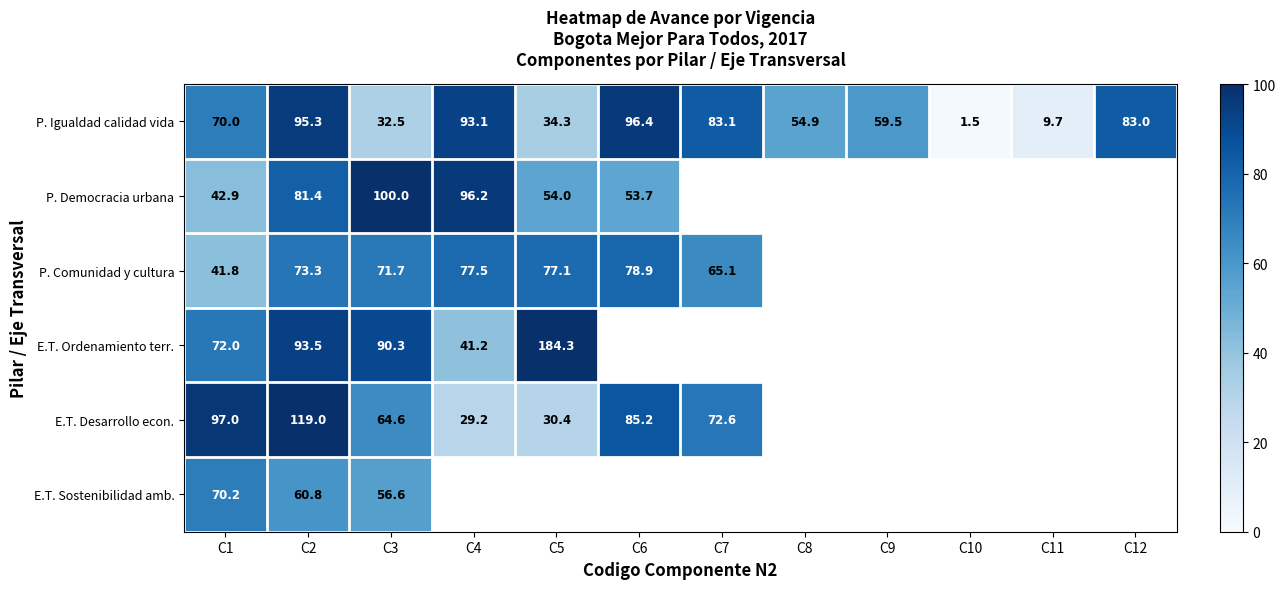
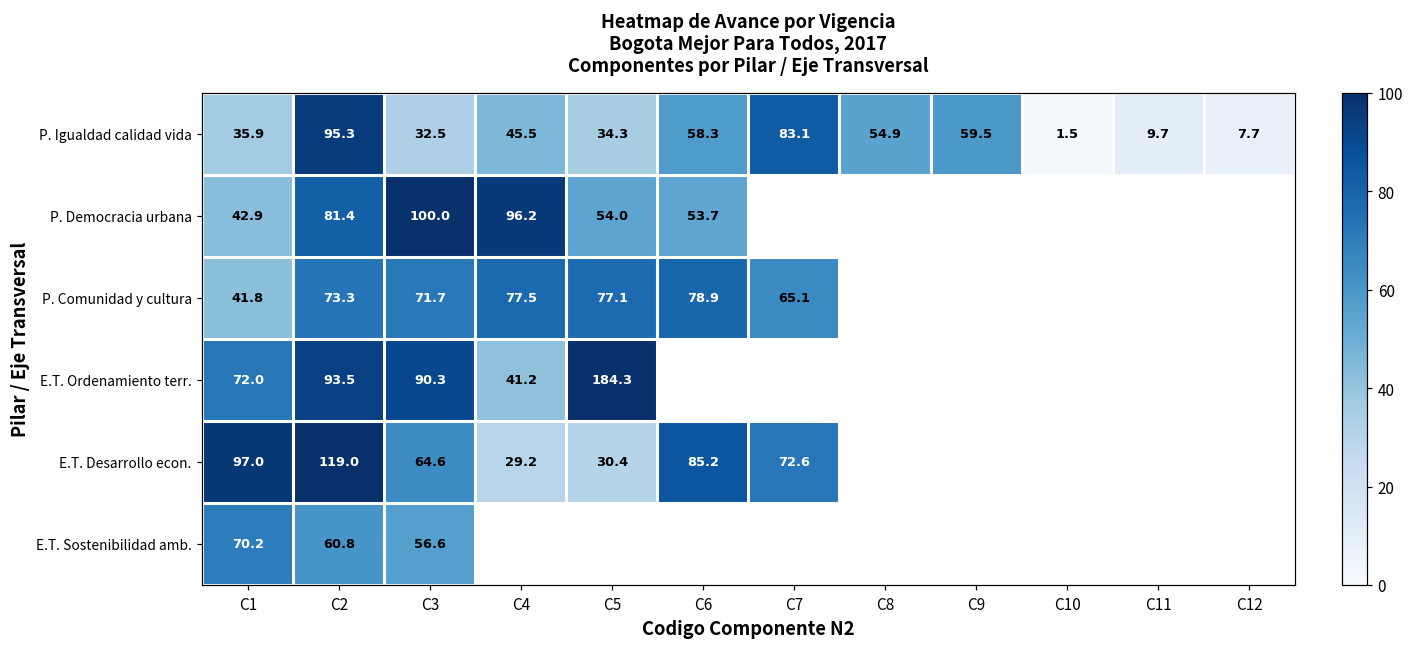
  {
    "P. Igualdad calidad vida": {
-     "C1": 70.0,
+     "C1": 35.9,
      "C2": 95.3,
      "C3": 32.5,
-     "C4": 93.1,
+     "C4": 45.5,
      "C5": 34.3,
-     "C6": 96.4,
+     "C6": 58.3,
      "C7": 83.1,
      "C8": 54.9,
      "C9": 59.5,
      "C10": 1.5,
      "C11": 9.7,
-     "C12": 83.0
+     "C12": 7.7
    },
    "P. Democracia urbana": {
      "C1": 42.9,
      "C2": 81.4,
      "C3": 100.0,
      "C4": 96.2,
      "C5": 54.0,
      "C6": 53.7
    },
    "P. Comunidad y cultura": {
      "C1": 41.8,
      "C2": 73.3,
      "C3": 71.7,
      "C4": 77.5,
      "C5": 77.1,
      "C6": 78.9,
      "C7": 65.1
    },
    "E.T. Ordenamiento terr.": {
      "C1": 72.0,
      "C2": 93.5,
      "C3": 90.3,
      "C4": 41.2,
      "C5": 184.3
    },
    "E.T. Desarrollo econ.": {
      "C1": 97.0,
      "C2": 119.0,
      "C3": 64.6,
      "C4": 29.2,
      "C5": 30.4,
      "C6": 85.2,
      "C7": 72.6
    },
    "E.T. Sostenibilidad amb.": {
      "C1": 70.2,
      "C2": 60.8,
      "C3": 56.6
    }
  }
